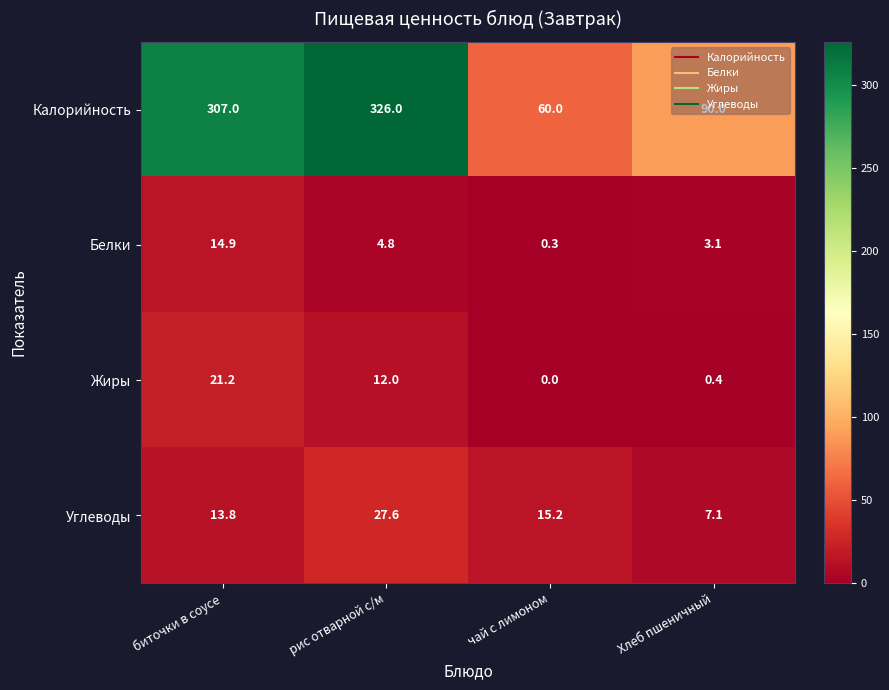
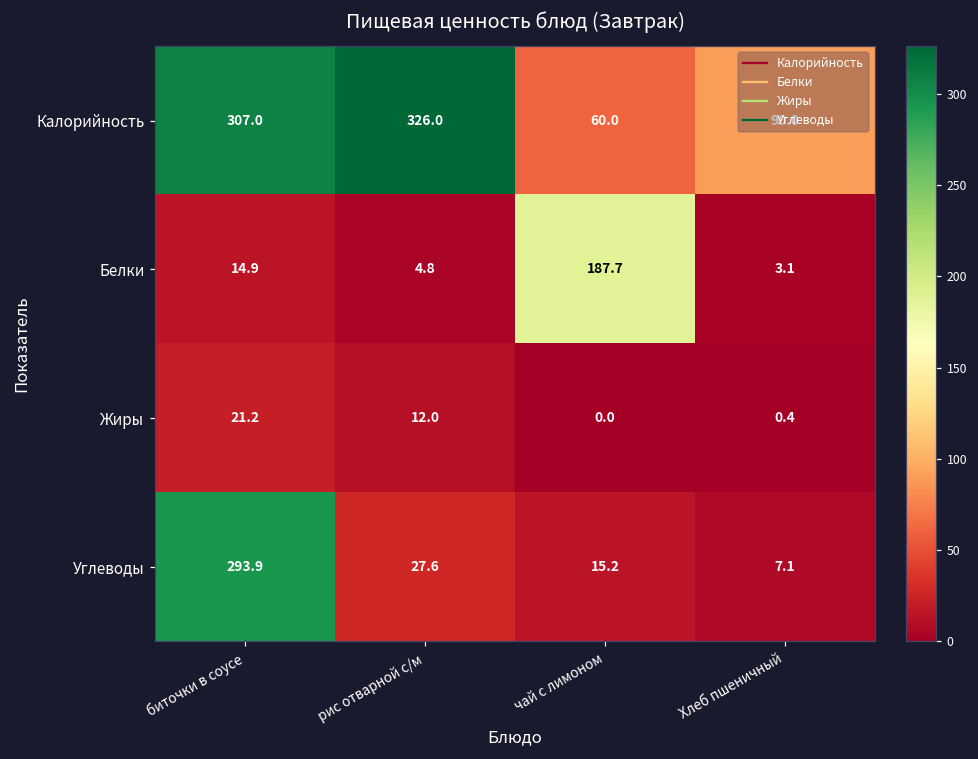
  {
    "Калорийность": {
      "биточки в соусе": 307.0,
      "рис отварной с/м": 326.0,
      "чай с лимоном": 60.0
    },
    "Белки": {
      "биточки в соусе": 14.9,
      "рис отварной с/м": 4.8,
-     "чай с лимоном": 0.3,
+     "чай с лимоном": 187.7,
      "Хлеб пшеничный": 3.1
    },
    "Жиры": {
      "биточки в соусе": 21.2,
      "рис отварной с/м": 12.0,
      "чай с лимоном": 0.0,
      "Хлеб пшеничный": 0.4
    },
    "Углеводы": {
-     "биточки в соусе": 13.8,
+     "биточки в соусе": 293.9,
      "рис отварной с/м": 27.6,
      "чай с лимоном": 15.2,
      "Хлеб пшеничный": 7.1
    }
  }
